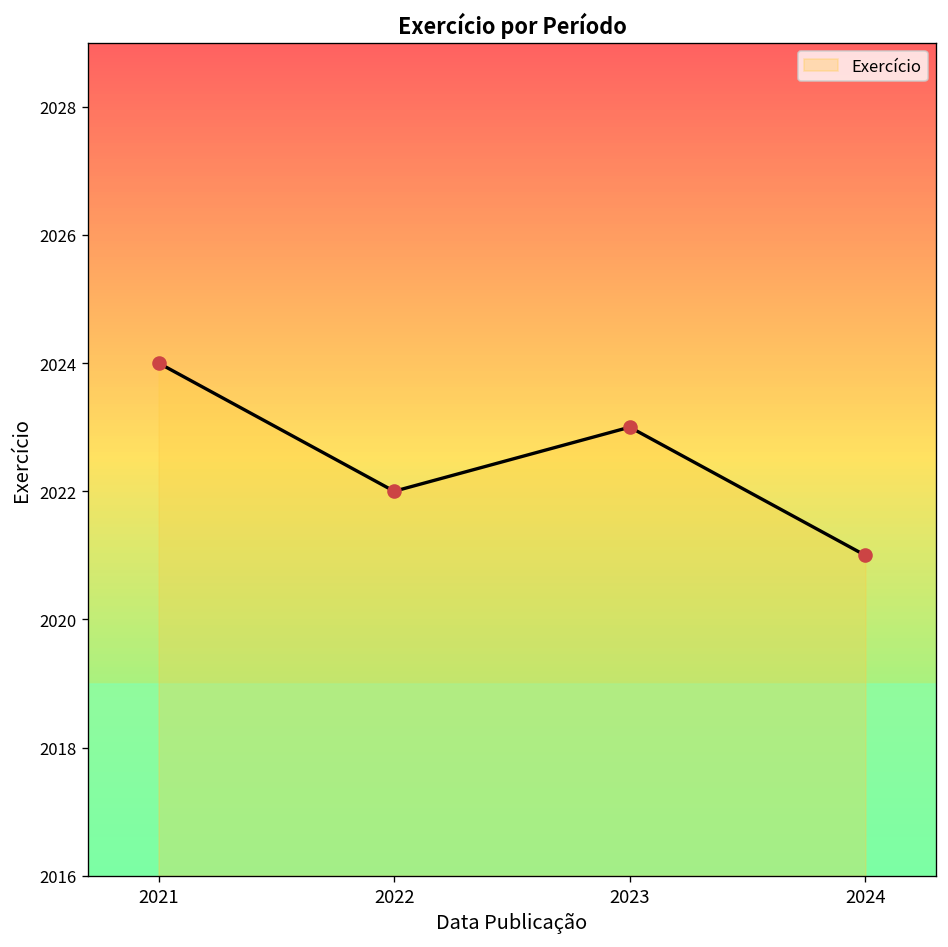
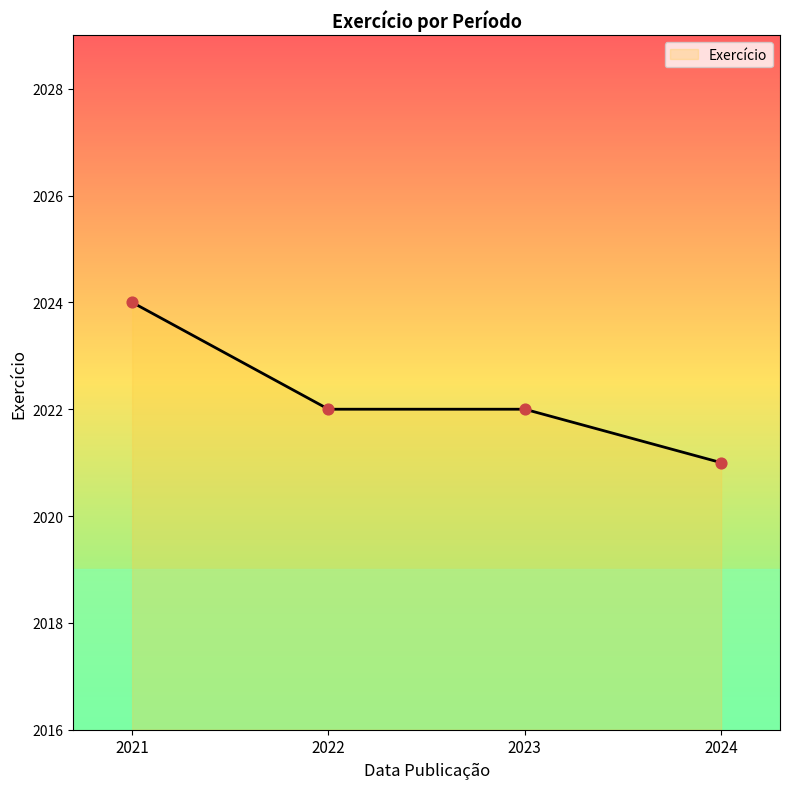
  {
    "2021": 2024,
    "2022": 2022,
-   "2023": 2023,
+   "2023": 2022,
    "2024": 2021
  }
